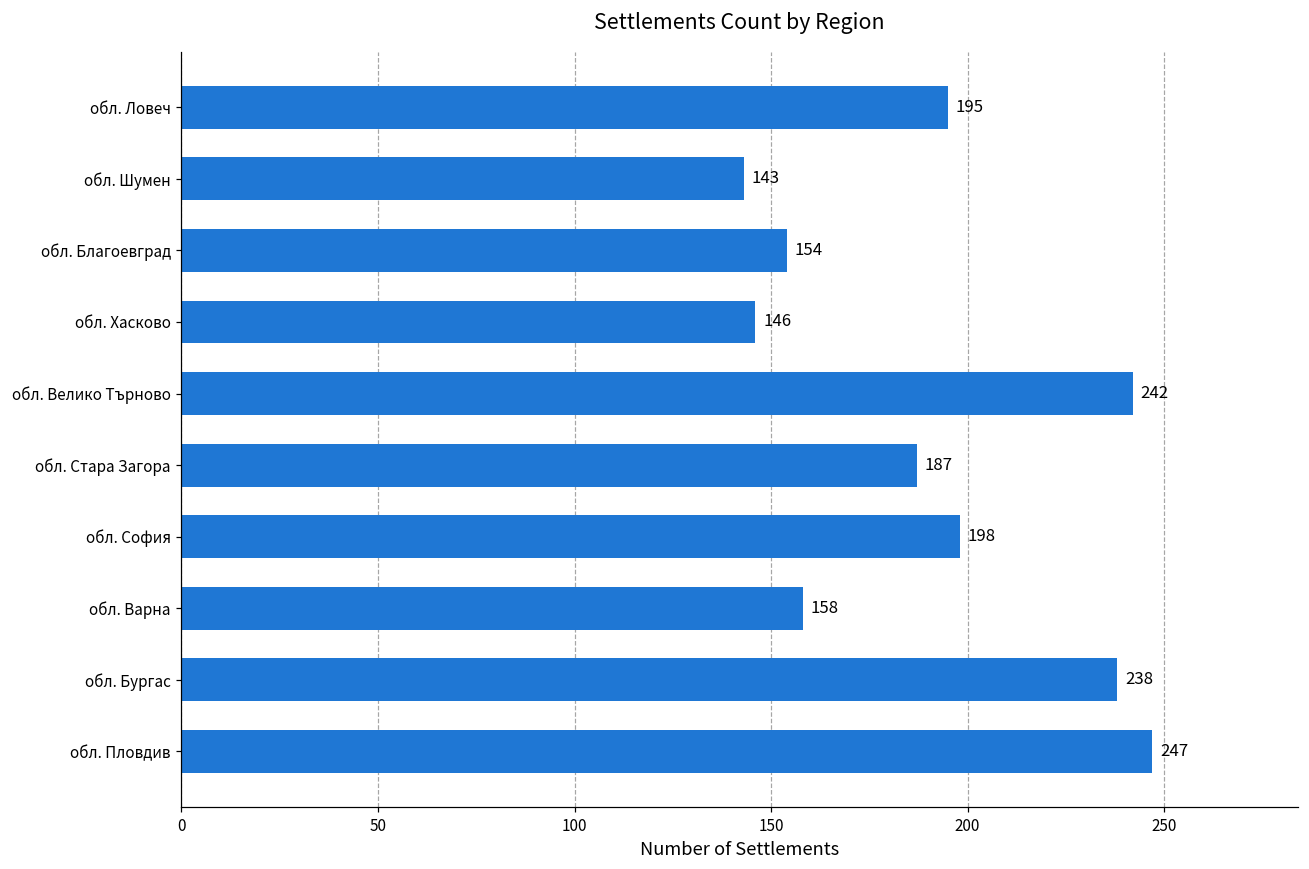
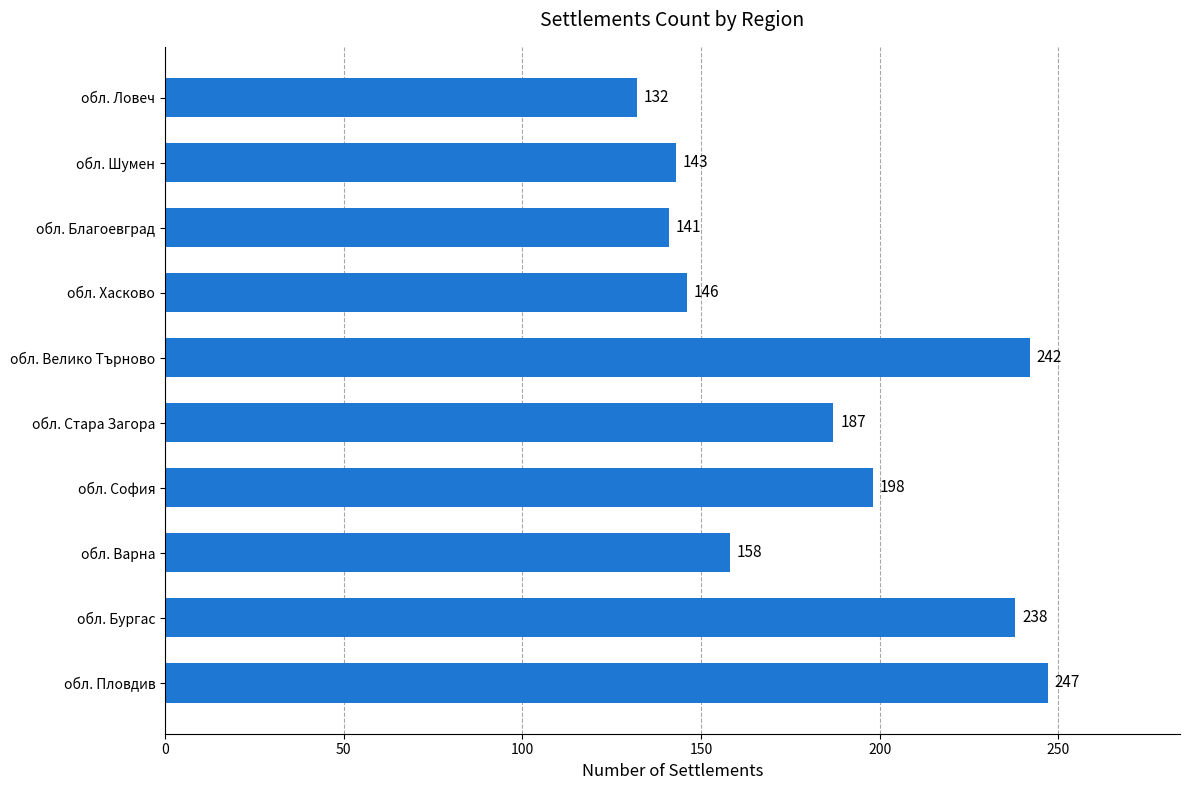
  {
-   "обл. Ловеч": 195,
+   "обл. Ловеч": 132,
    "обл. Шумен": 143,
-   "обл. Благоевград": 154,
+   "обл. Благоевград": 141,
    "обл. Хасково": 146,
    "обл. Велико Търново": 242,
    "обл. Стара Загора": 187,
    "обл. София": 198,
    "обл. Варна": 158,
    "обл. Бургас": 238,
    "обл. Пловдив": 247
  }
